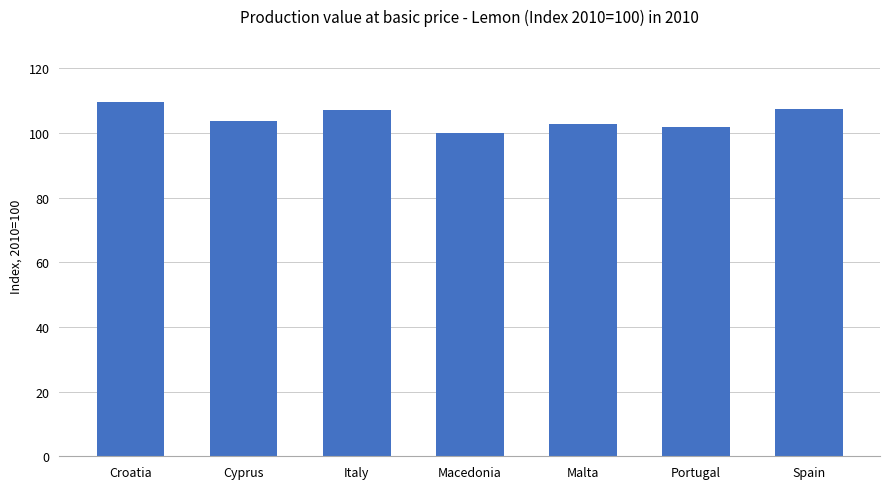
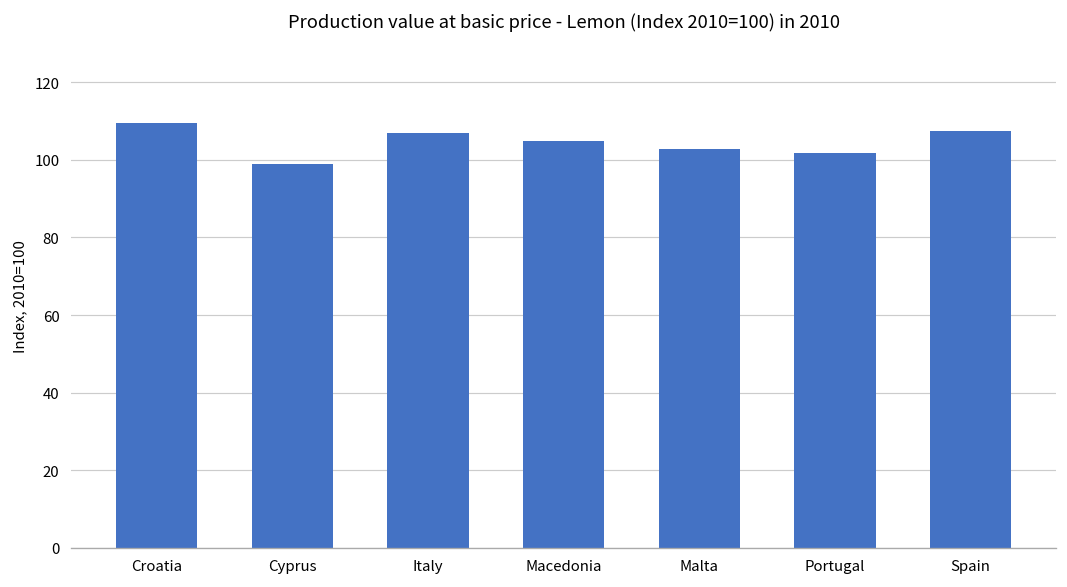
  {
    "Croatia": 110,
-   "Cyprus": 104,
+   "Cyprus": 99,
    "Italy": 107,
-   "Macedonia": 100,
+   "Macedonia": 105,
    "Malta": 103,
    "Portugal": 102,
    "Spain": 107
  }
